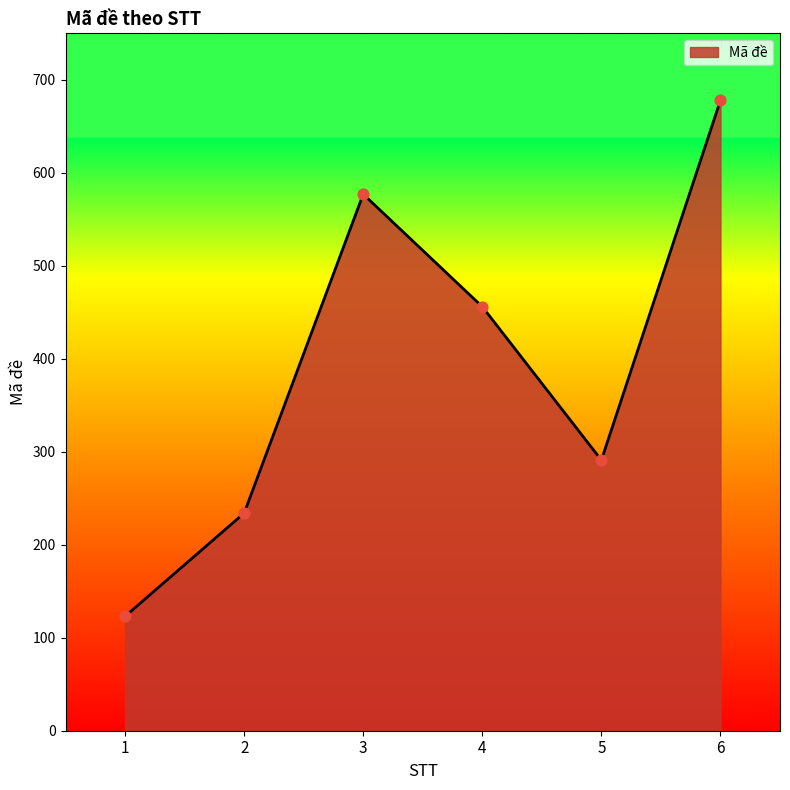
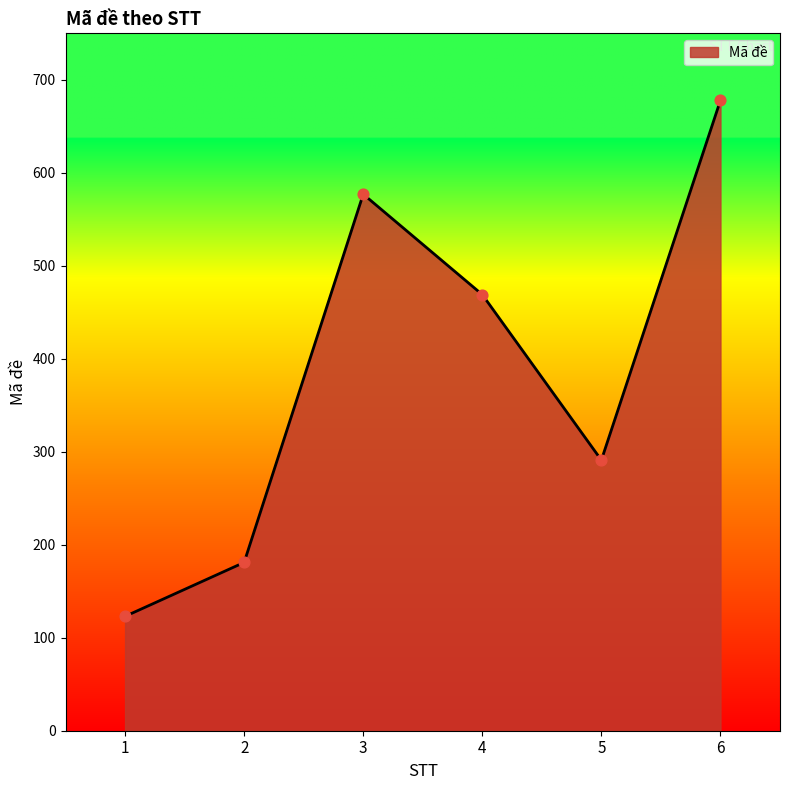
  {
    "1": 120,
-   "2": 230,
+   "2": 180,
    "3": 580,
-   "4": 460,
+   "4": 470,
    "5": 290,
    "6": 680
  }
